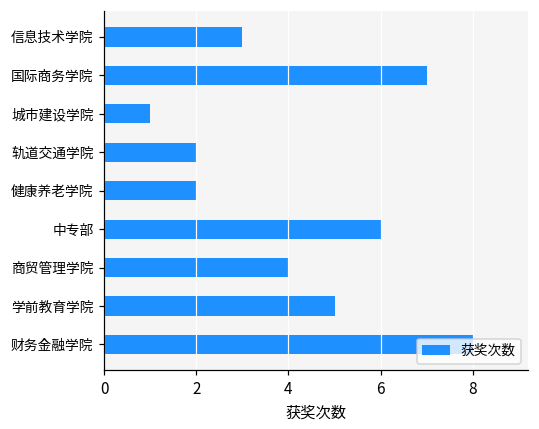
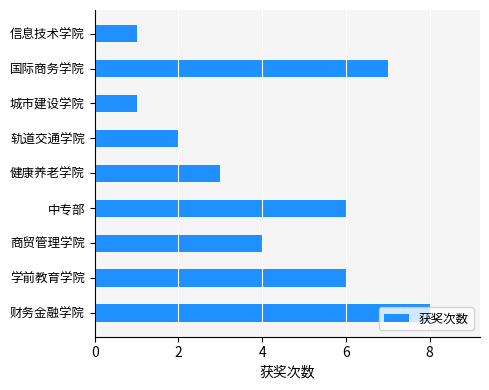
  {
-   "信息技术学院": 3,
+   "信息技术学院": 1,
    "国际商务学院": 7,
    "城市建设学院": 1,
    "轨道交通学院": 2,
-   "健康养老学院": 2,
+   "健康养老学院": 3,
    "中专部": 6,
    "商贸管理学院": 4,
-   "学前教育学院": 5
+   "学前教育学院": 6
  }
